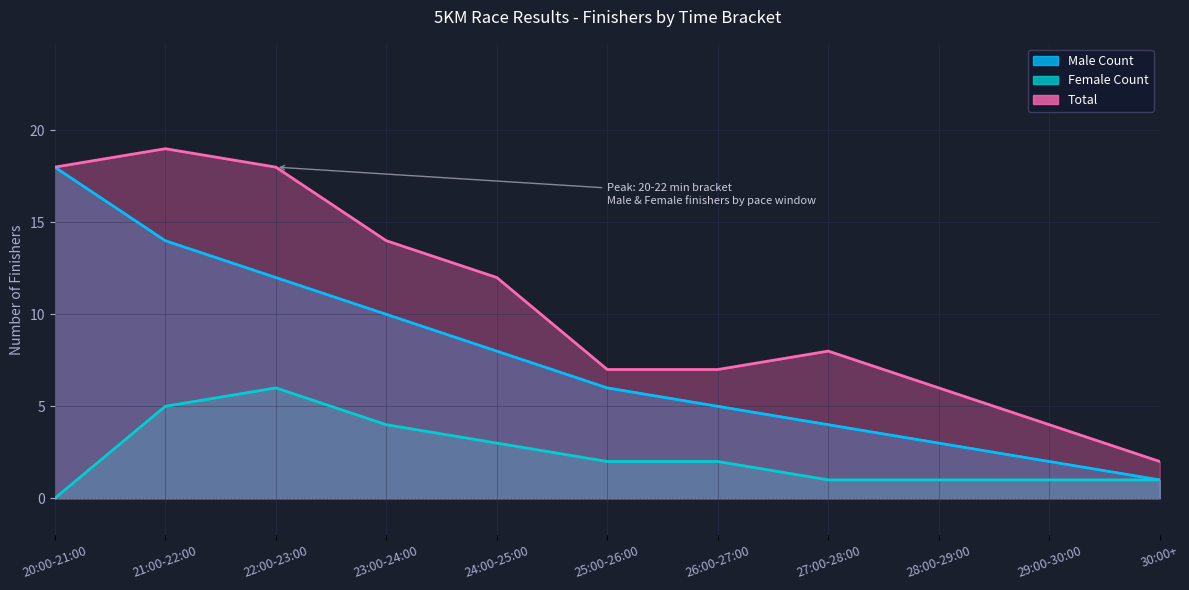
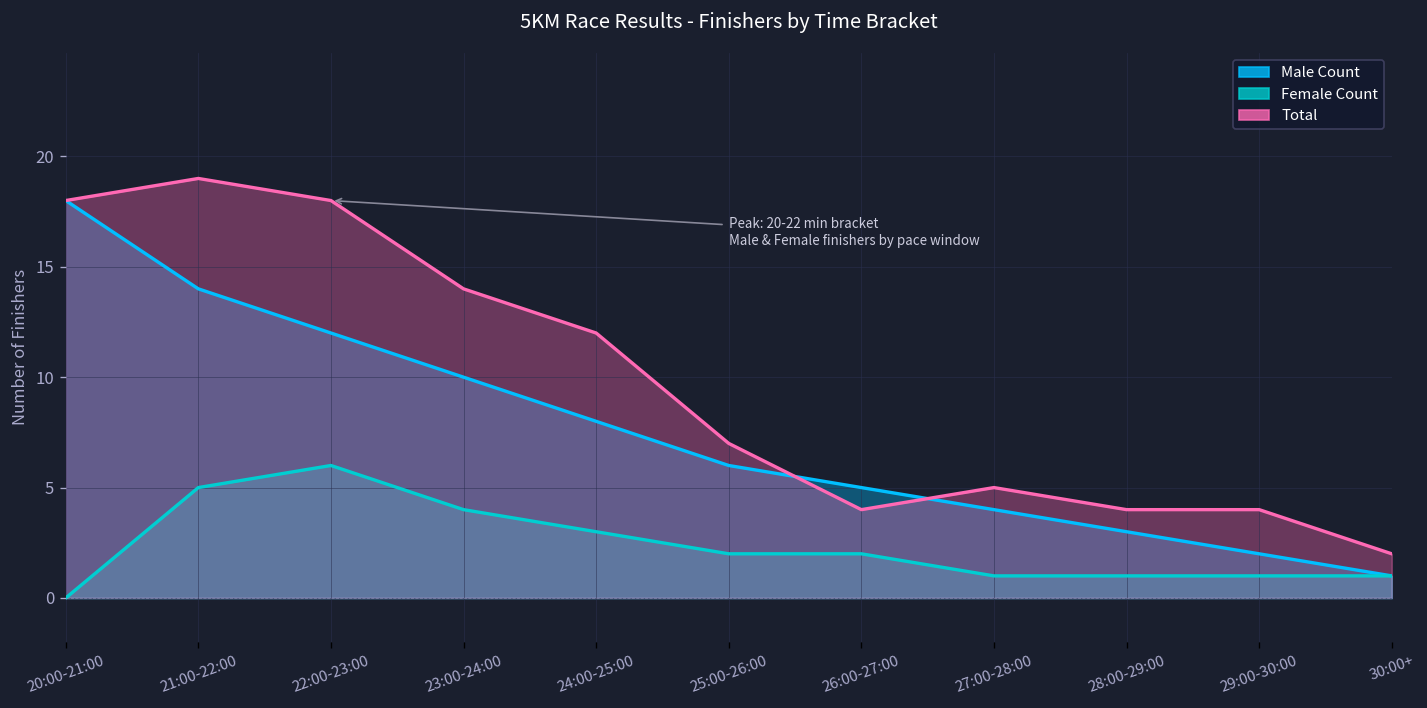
  {
    "Total": {
      "21:00-22:00": 19,
      "23:00-24:00": 14,
      "24:00-25:00": 12,
      "25:00-26:00": 7,
-     "26:00-27:00": 7,
-     "27:00-28:00": 8,
-     "28:00-29:00": 6,
+     "26:00-27:00": 4,
+     "27:00-28:00": 5,
+     "28:00-29:00": 4,
      "29:00-30:00": 4,
      "30:00+": 2
    }
  }
